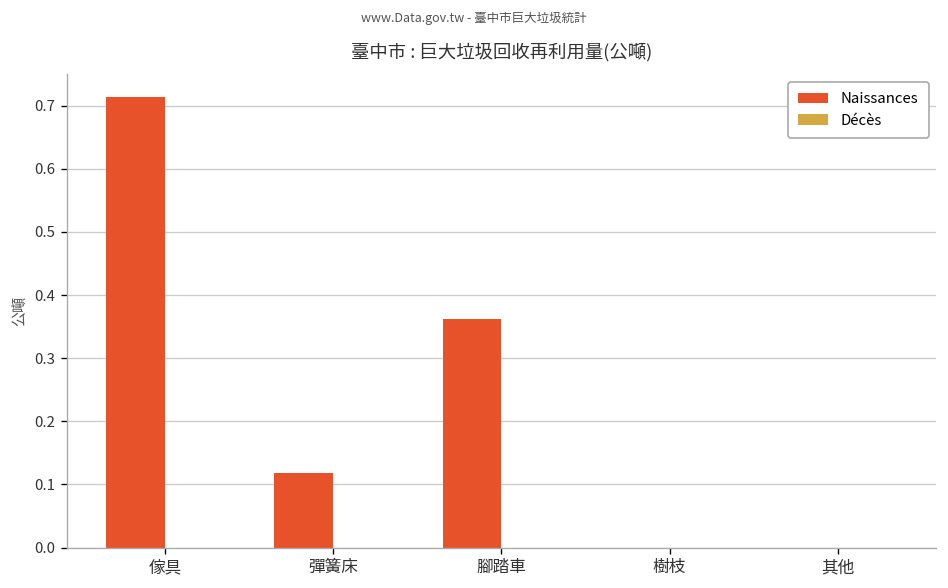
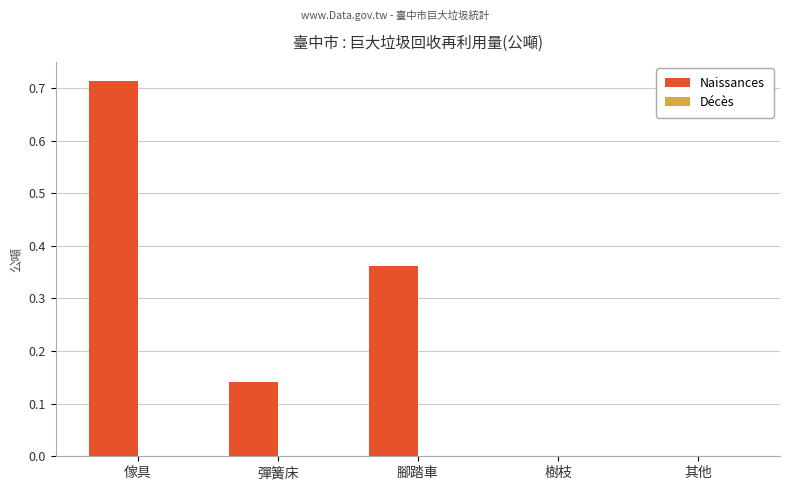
  {
    "Naissances": {
      "傢具": 0.71,
-     "彈簧床": 0.12,
+     "彈簧床": 0.14,
      "腳踏車": 0.36,
      "樹枝": 0.00,
      "其他": 0.00
    },
    "Décès": {
      "傢具": 0.00,
      "彈簧床": 0.00,
      "腳踏車": 0.00,
      "樹枝": 0.00,
      "其他": 0.00
    }
  }
